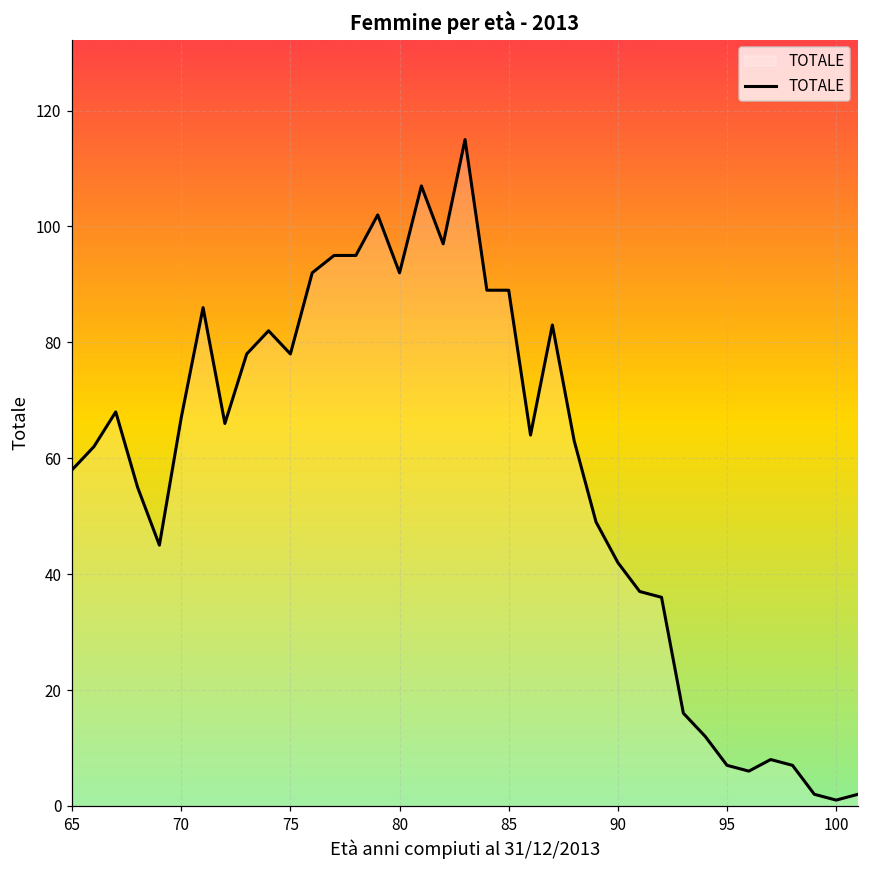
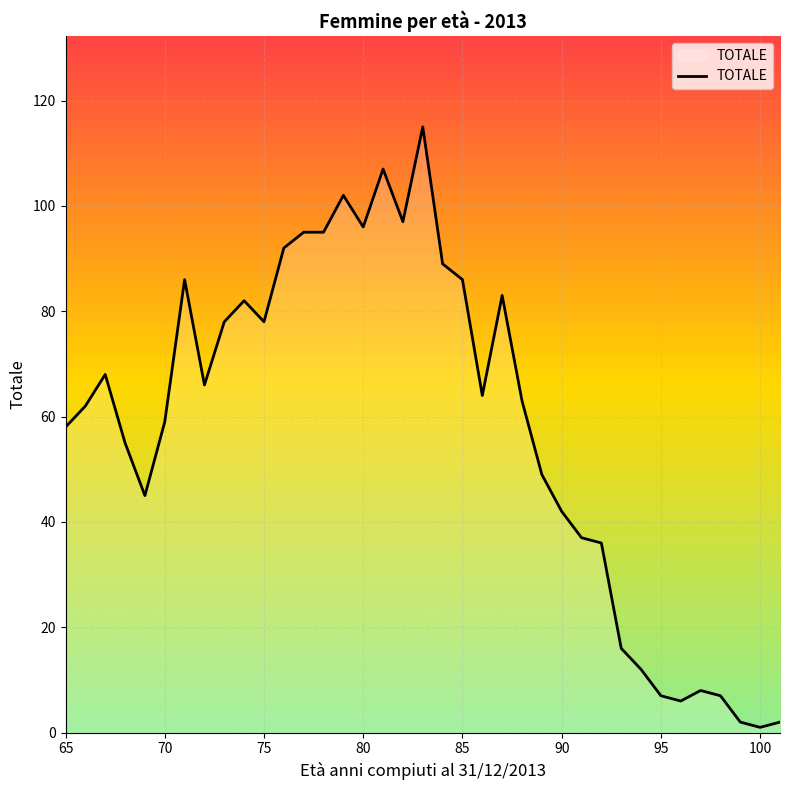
  {
    "65": 58,
-   "70": 67,
+   "70": 59,
    "75": 78,
-   "80": 92,
-   "85": 89,
+   "80": 96,
+   "85": 86,
    "90": 42,
    "95": 7,
    "100": 1
  }
